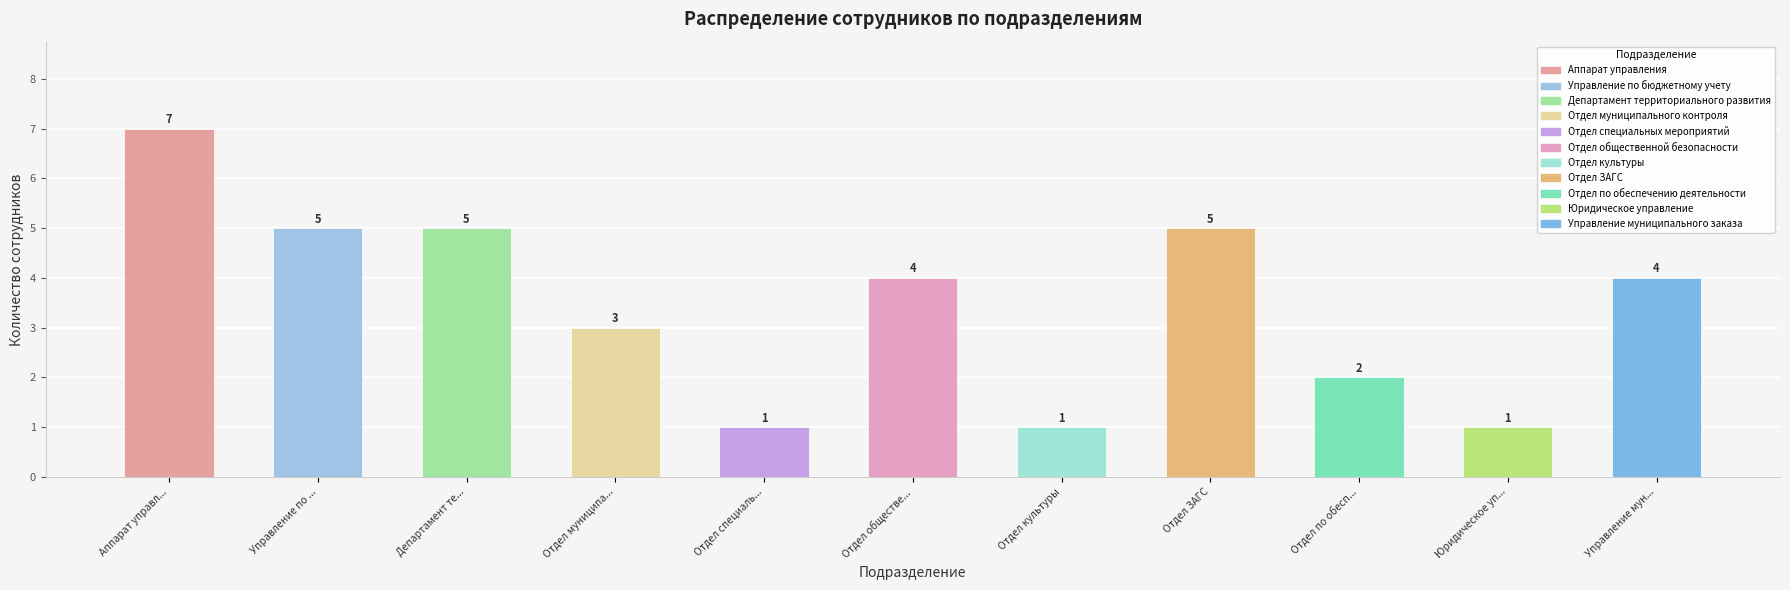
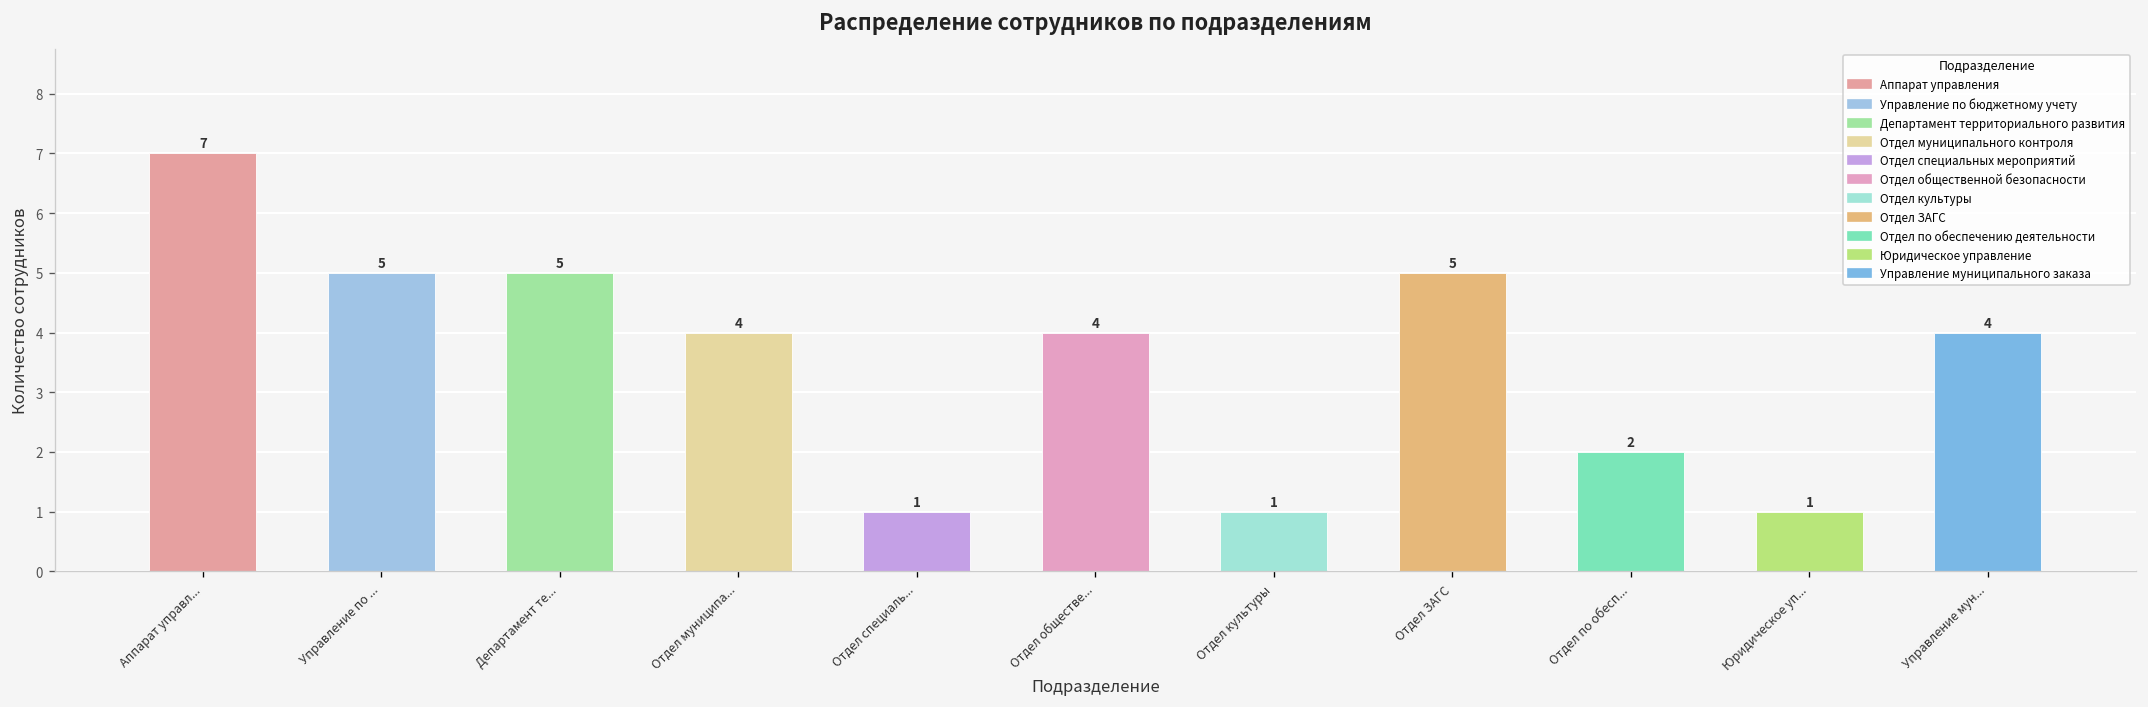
  {
    "Аппарат управл...": 7,
    "Управление по ...": 5,
    "Департамент те...": 5,
-   "Отдел муниципа...": 3,
+   "Отдел муниципа...": 4,
    "Отдел специаль...": 1,
    "Отдел обществе...": 4,
    "Отдел культуры": 1,
    "Отдел ЗАГС": 5,
    "Отдел по обесп...": 2,
    "Юридическое уп...": 1,
    "Управление мун...": 4
  }
